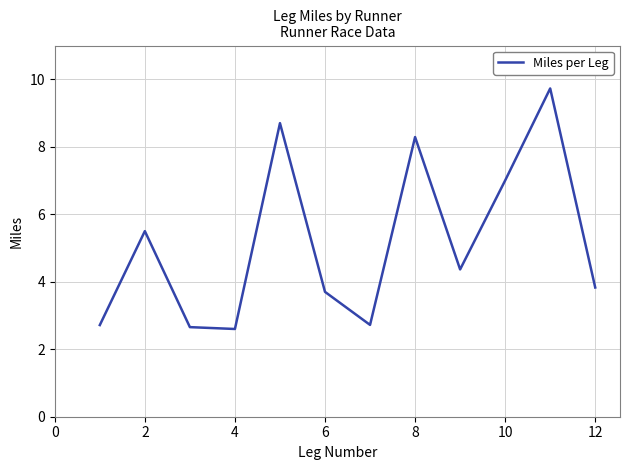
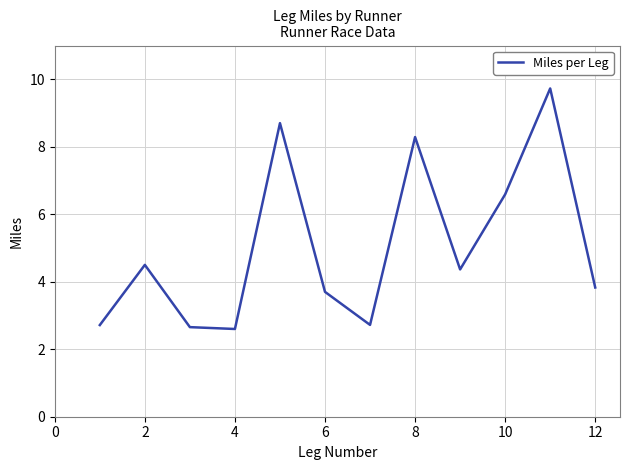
  {
-   "2": 5.5,
+   "2": 4.5,
    "4": 2.6,
    "6": 3.7,
    "8": 8.3,
-   "10": 7.0,
+   "10": 6.6,
    "12": 3.8
  }
